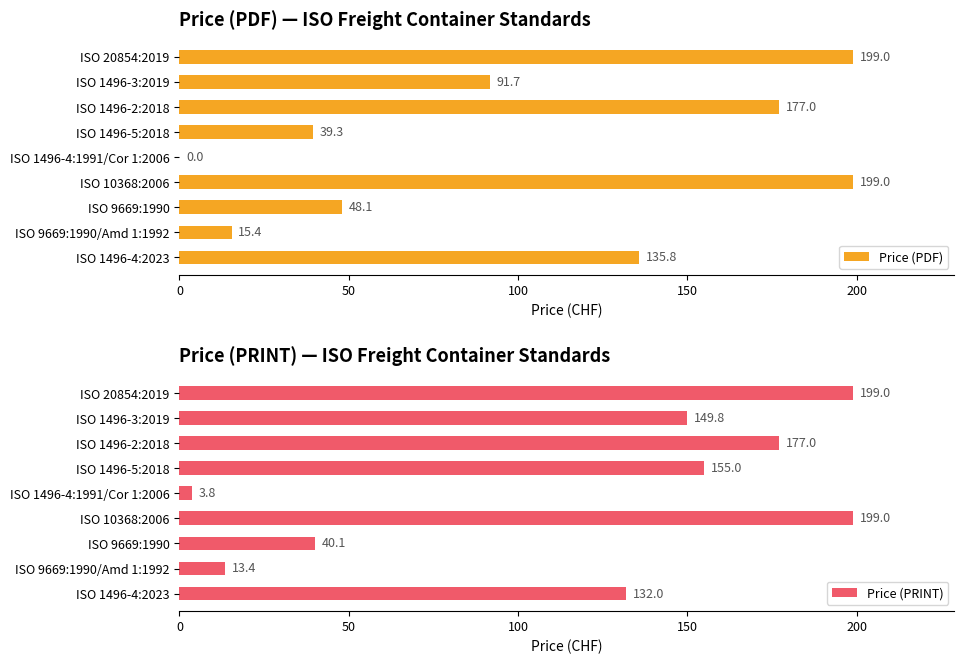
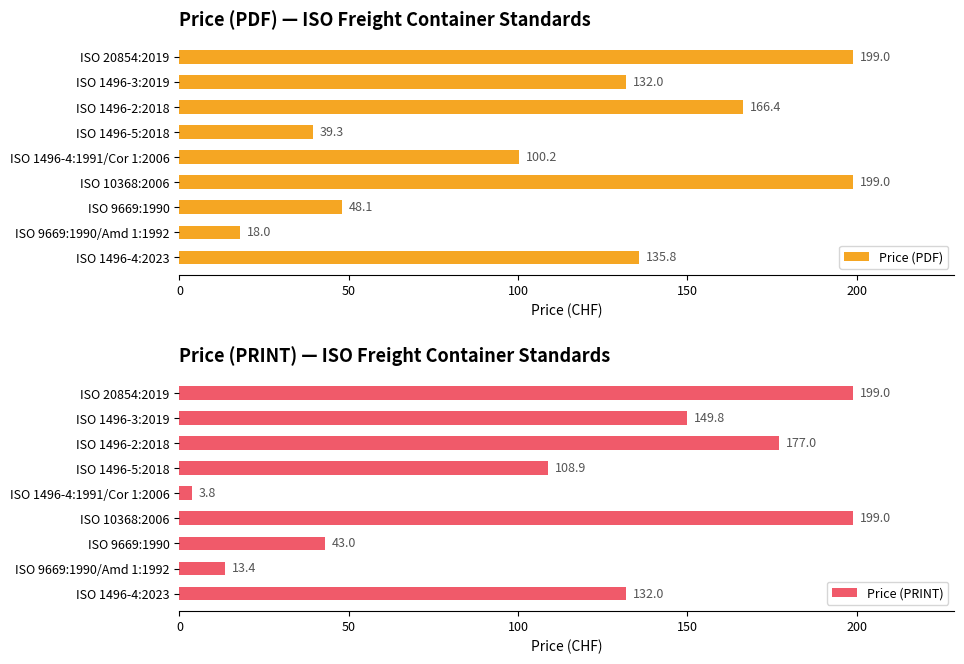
  {
    "Price (PDF) — ISO Freight Container Standards": {
      "ISO 20854:2019": 199.0,
-     "ISO 1496-3:2019": 91.7,
-     "ISO 1496-2:2018": 177.0,
+     "ISO 1496-3:2019": 132.0,
+     "ISO 1496-2:2018": 166.4,
      "ISO 1496-5:2018": 39.3,
-     "ISO 1496-4:1991/Cor 1:2006": 0.0,
+     "ISO 1496-4:1991/Cor 1:2006": 100.2,
      "ISO 10368:2006": 199.0,
      "ISO 9669:1990": 48.1,
-     "ISO 9669:1990/Amd 1:1992": 15.4,
+     "ISO 9669:1990/Amd 1:1992": 18.0,
      "ISO 1496-4:2023": 135.8
    },
    "Price (PRINT) — ISO Freight Container Standards": {
      "ISO 20854:2019": 199.0,
      "ISO 1496-3:2019": 149.8,
      "ISO 1496-2:2018": 177.0,
-     "ISO 1496-5:2018": 155.0,
+     "ISO 1496-5:2018": 108.9,
      "ISO 1496-4:1991/Cor 1:2006": 3.8,
      "ISO 10368:2006": 199.0,
-     "ISO 9669:1990": 40.1,
+     "ISO 9669:1990": 43.0,
      "ISO 9669:1990/Amd 1:1992": 13.4,
      "ISO 1496-4:2023": 132.0
    }
  }
